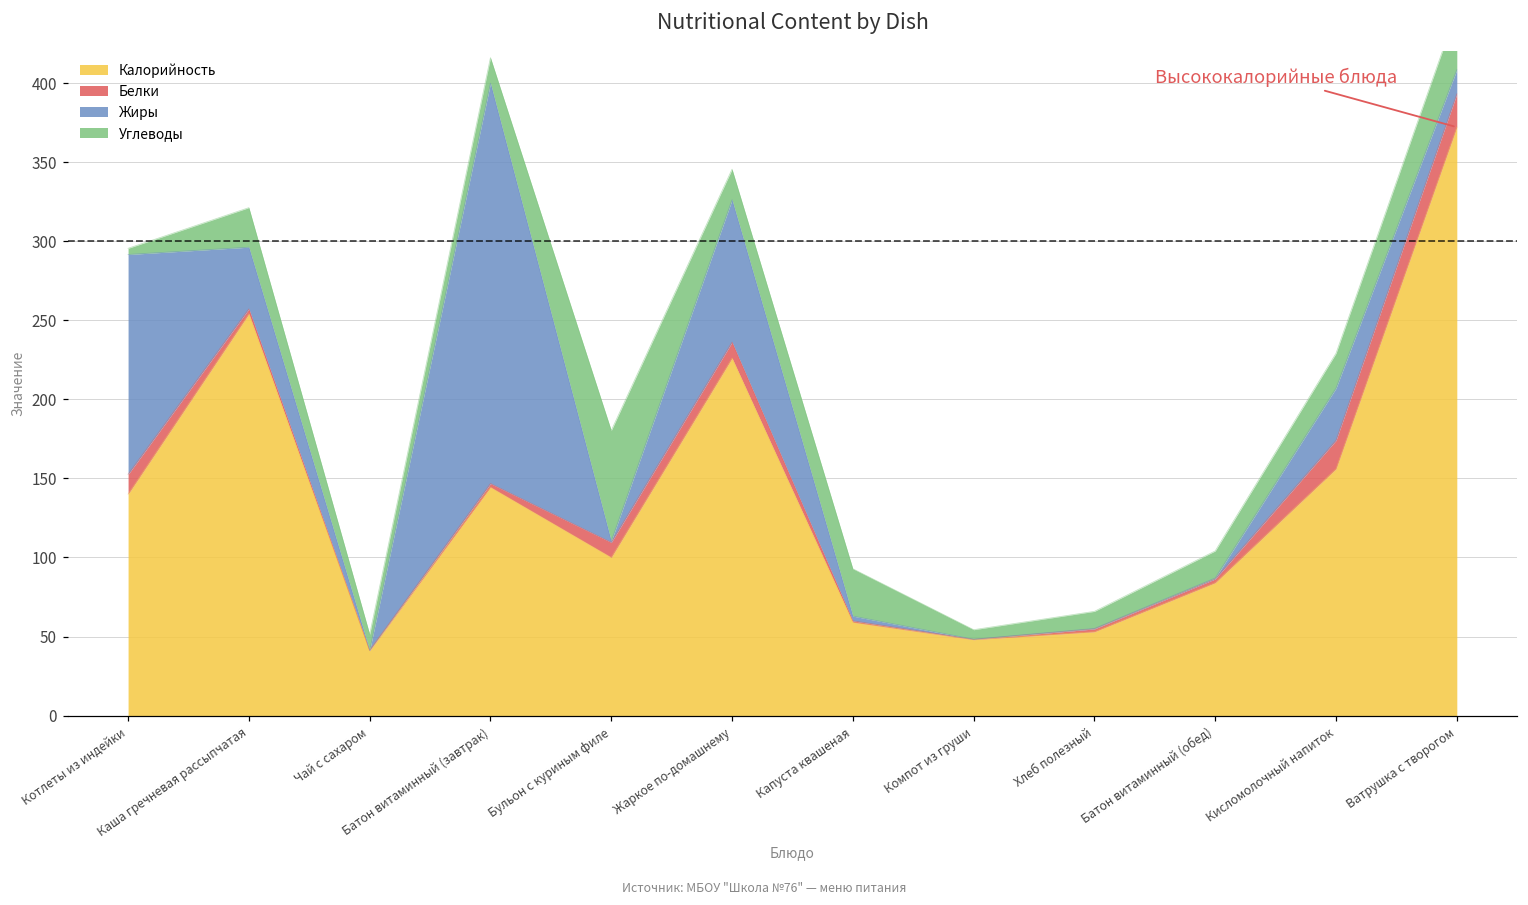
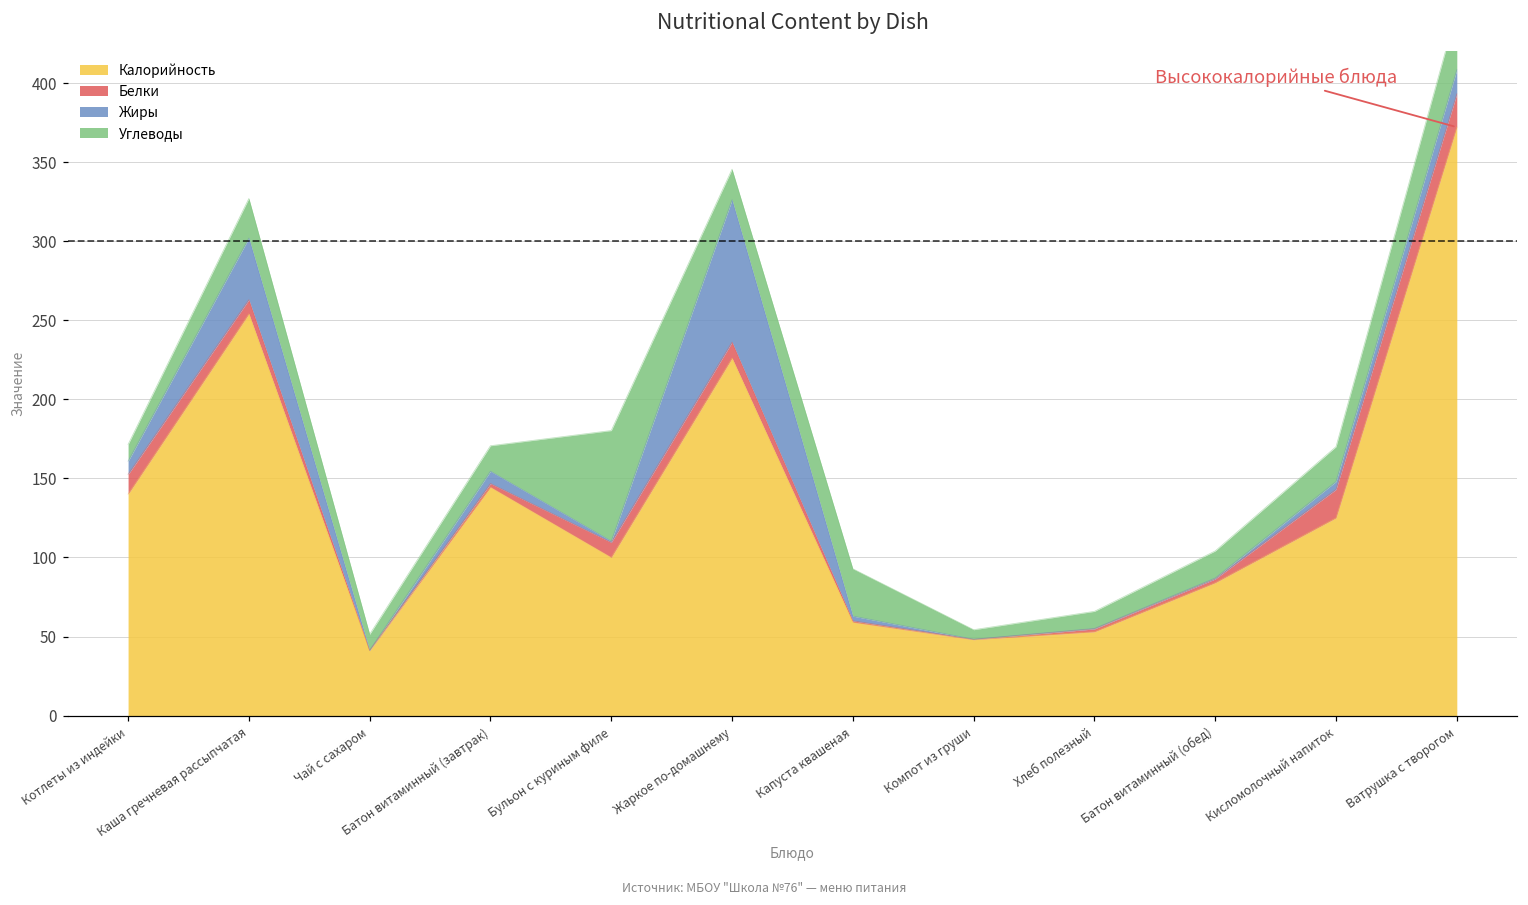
  {
    "Калорийность": {
      "Котлеты из индейки": 140,
      "Каша гречневая рассыпчатая": 254,
      "Батон витаминный (завтрак)": 144,
      "Бульон с куриным филе": 100,
      "Жаркое по-домашнему": 226,
      "Хлеб полезный": 53,
      "Батон витаминный (обед)": 84,
-     "Кисломолочный напиток": 156,
+     "Кисломолочный напиток": 125,
      "Ватрушка с творогом": 372
    },
    "Белки": {
      "Котлеты из индейки": 13,
-     "Каша гречневая рассыпчатая": 3,
+     "Каша гречневая рассыпчатая": 9,
      "Батон витаминный (завтрак)": 2,
      "Жаркое по-домашнему": 10,
      "Кисломолочный напиток": 18,
      "Ватрушка с творогом": 21
    },
    "Жиры": {
-     "Котлеты из индейки": 139,
+     "Котлеты из индейки": 8,
      "Каша гречневая рассыпчатая": 39,
-     "Батон витаминный (завтрак)": 253,
+     "Батон витаминный (завтрак)": 8,
      "Жаркое по-домашнему": 90,
      "Капуста квашеная": 3,
-     "Кисломолочный напиток": 33,
+     "Кисломолочный напиток": 5,
      "Ватрушка с творогом": 15
    },
    "Углеводы": {
-     "Котлеты из индейки": 4,
+     "Котлеты из индейки": 11,
      "Каша гречневая рассыпчатая": 25,
      "Чай с сахаром": 10,
      "Батон витаминный (завтрак)": 16,
      "Бульон с куриным филе": 70,
      "Жаркое по-домашнему": 19,
      "Капуста квашеная": 30,
      "Компот из груши": 6,
      "Хлеб полезный": 11,
      "Батон витаминный (обед)": 17,
      "Кисломолочный напиток": 22
    }
  }
